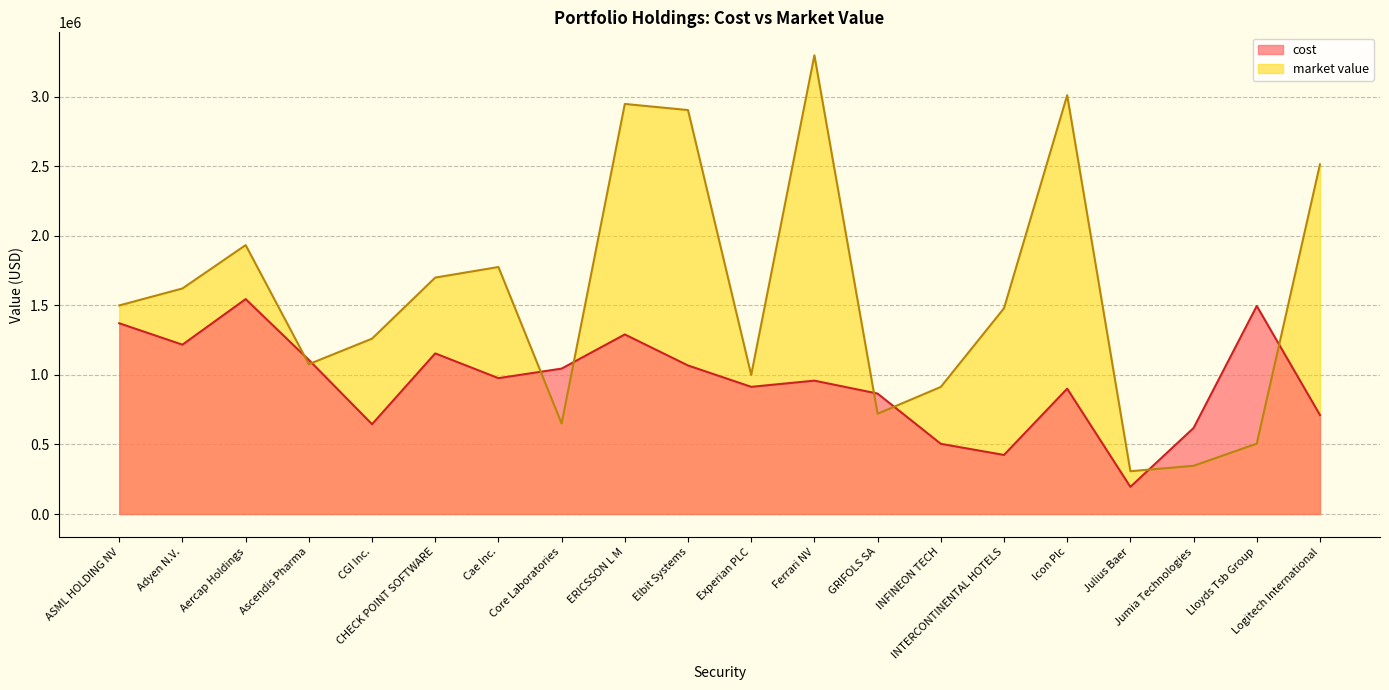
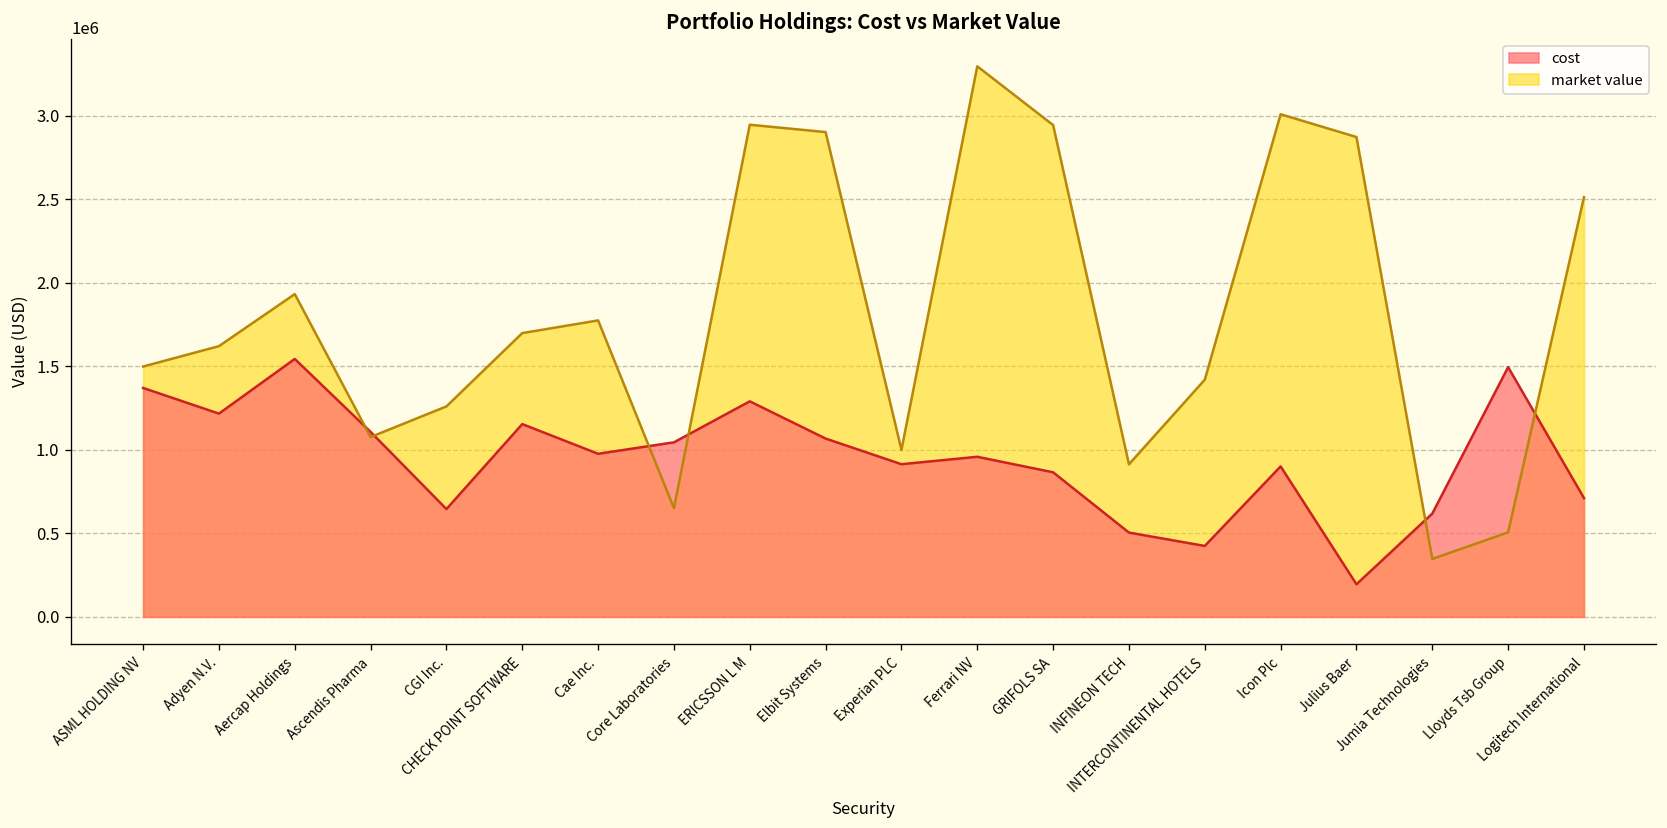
  {
    "cost": {
      "ASML HOLDING NV": 1370000,
      "Adyen N.V.": 1220000,
      "Aercap Holdings": 1540000,
      "Ascendis Pharma": 1110000,
      "CGI Inc.": 650000,
      "CHECK POINT SOFTWARE": 1150000,
      "Cae Inc.": 980000,
      "Core Laboratories": 1050000,
      "ERICSSON L M": 1290000,
      "Elbit Systems": 1070000,
      "Experian PLC": 910000,
      "Ferrari NV": 960000,
      "GRIFOLS SA": 870000,
      "INFINEON TECH": 500000,
      "INTERCONTINENTAL HOTELS": 420000,
      "Icon Plc": 900000,
      "Julius Baer": 200000,
      "Jumia Technologies": 620000,
      "Lloyds Tsb Group": 1500000,
      "Logitech International": 710000
    },
    "market value": {
      "ASML HOLDING NV": 1500000,
      "Adyen N.V.": 1620000,
      "Aercap Holdings": 1930000,
      "Ascendis Pharma": 1080000,
      "CGI Inc.": 1260000,
      "CHECK POINT SOFTWARE": 1700000,
      "Cae Inc.": 1780000,
      "Core Laboratories": 650000,
      "ERICSSON L M": 2950000,
      "Elbit Systems": 2900000,
      "Experian PLC": 1000000,
      "Ferrari NV": 3300000,
-     "GRIFOLS SA": 720000,
+     "GRIFOLS SA": 2950000,
      "INFINEON TECH": 910000,
-     "INTERCONTINENTAL HOTELS": 1480000,
+     "INTERCONTINENTAL HOTELS": 1420000,
      "Icon Plc": 3010000,
-     "Julius Baer": 310000,
+     "Julius Baer": 2870000,
      "Jumia Technologies": 350000,
      "Lloyds Tsb Group": 510000,
      "Logitech International": 2510000
    }
  }
